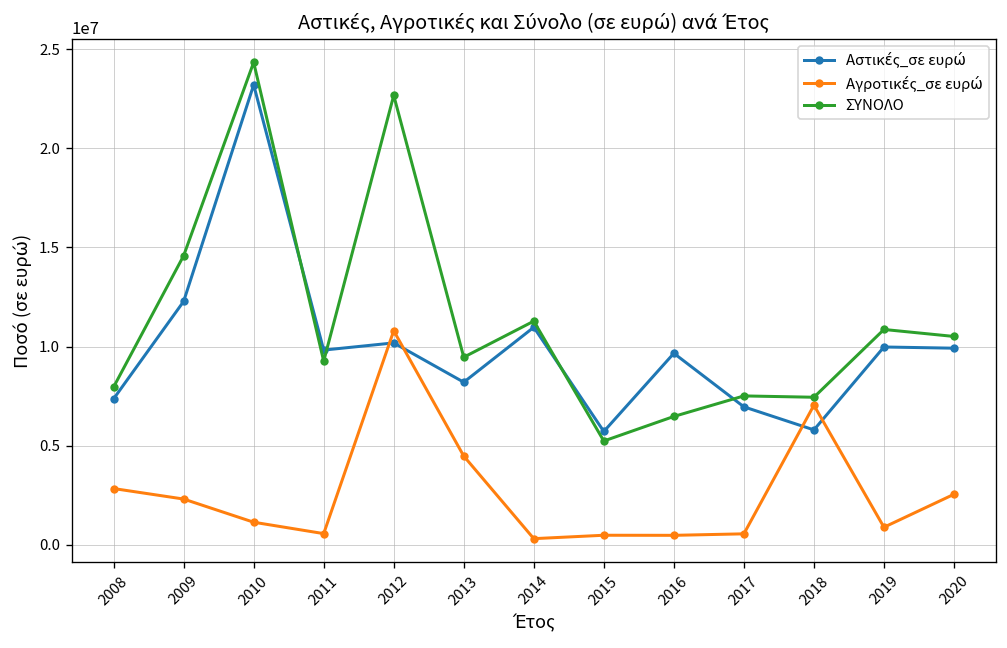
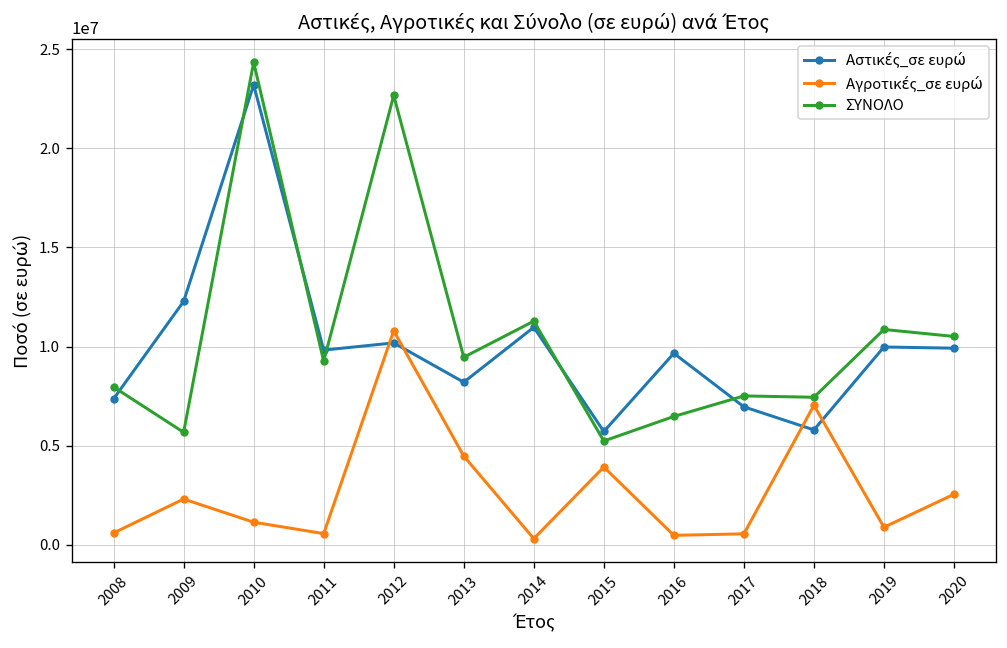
  {
    "Αστικές_σε ευρώ": {
      "2008": 7400000,
      "2009": 12300000,
      "2010": 23200000,
      "2011": 9800000,
      "2012": 10200000,
      "2013": 8200000,
      "2014": 11000000,
      "2015": 5700000,
      "2016": 9700000,
      "2017": 7000000,
      "2018": 5800000,
      "2019": 10000000,
      "2020": 9900000
    },
    "Αγροτικές_σε ευρώ": {
-     "2008": 2800000,
+     "2008": 600000,
      "2009": 2300000,
      "2010": 1100000,
      "2011": 600000,
      "2012": 10800000,
      "2013": 4500000,
      "2014": 300000,
-     "2015": 500000,
+     "2015": 3900000,
      "2016": 500000,
      "2017": 600000,
      "2018": 7000000,
      "2019": 900000,
      "2020": 2500000
    },
    "ΣΥΝΟΛΟ": {
      "2008": 8000000,
-     "2009": 14600000,
+     "2009": 5700000,
      "2010": 24300000,
      "2011": 9300000,
      "2012": 22700000,
      "2013": 9500000,
      "2014": 11300000,
      "2015": 5200000,
      "2016": 6500000,
      "2017": 7500000,
      "2018": 7400000,
      "2019": 10900000,
      "2020": 10500000
    }
  }
